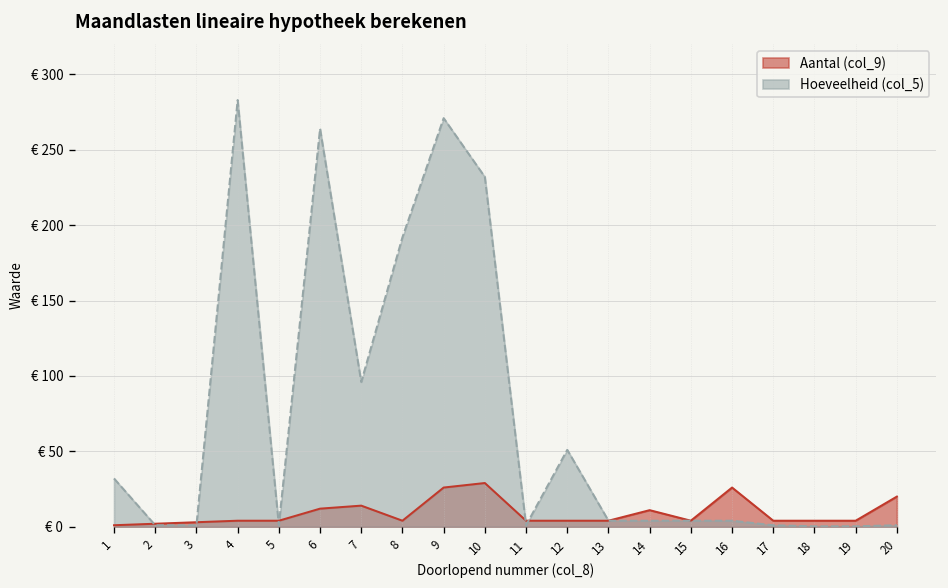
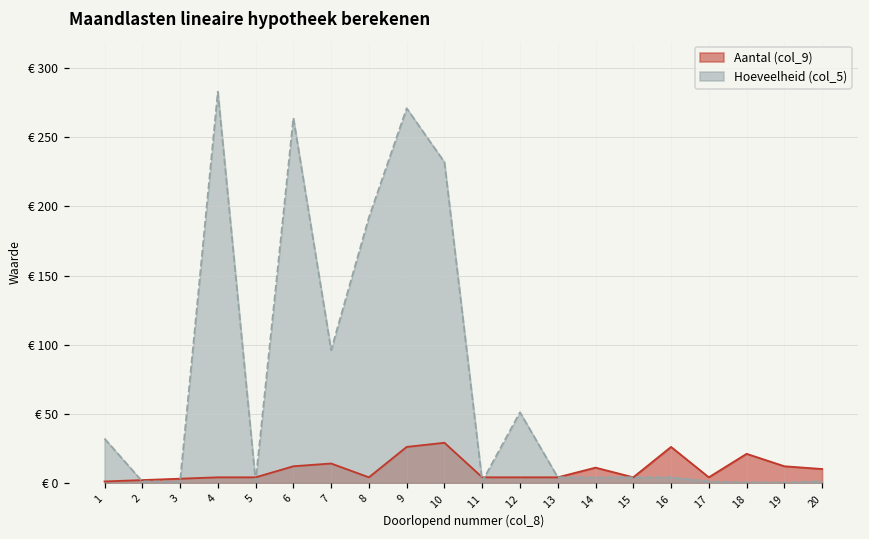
  {
    "Aantal (col_9)": {
      "1": "€ 1",
      "4": "€ 4",
      "5": "€ 4",
      "6": "€ 12",
      "7": "€ 14",
      "8": "€ 4",
      "9": "€ 26",
      "10": "€ 29",
      "11": "€ 4",
      "12": "€ 4",
      "14": "€ 11",
      "16": "€ 26",
      "17": "€ 4",
-     "18": "€ 4",
-     "19": "€ 4",
-     "20": "€ 20"
+     "18": "€ 21",
+     "19": "€ 12",
+     "20": "€ 10"
    },
    "Hoeveelheid (col_5)": {
      "1": "€ 32",
      "4": "€ 283",
      "5": "€ 1",
      "6": "€ 264",
      "7": "€ 96",
      "8": "€ 192",
      "9": "€ 271",
      "10": "€ 232",
      "11": "€ 1",
      "12": "€ 51",
      "14": "€ 4",
      "16": "€ 4",
      "17": "€ 1",
      "18": "€ 0",
      "19": "€ 0",
      "20": "€ 1"
    }
  }
